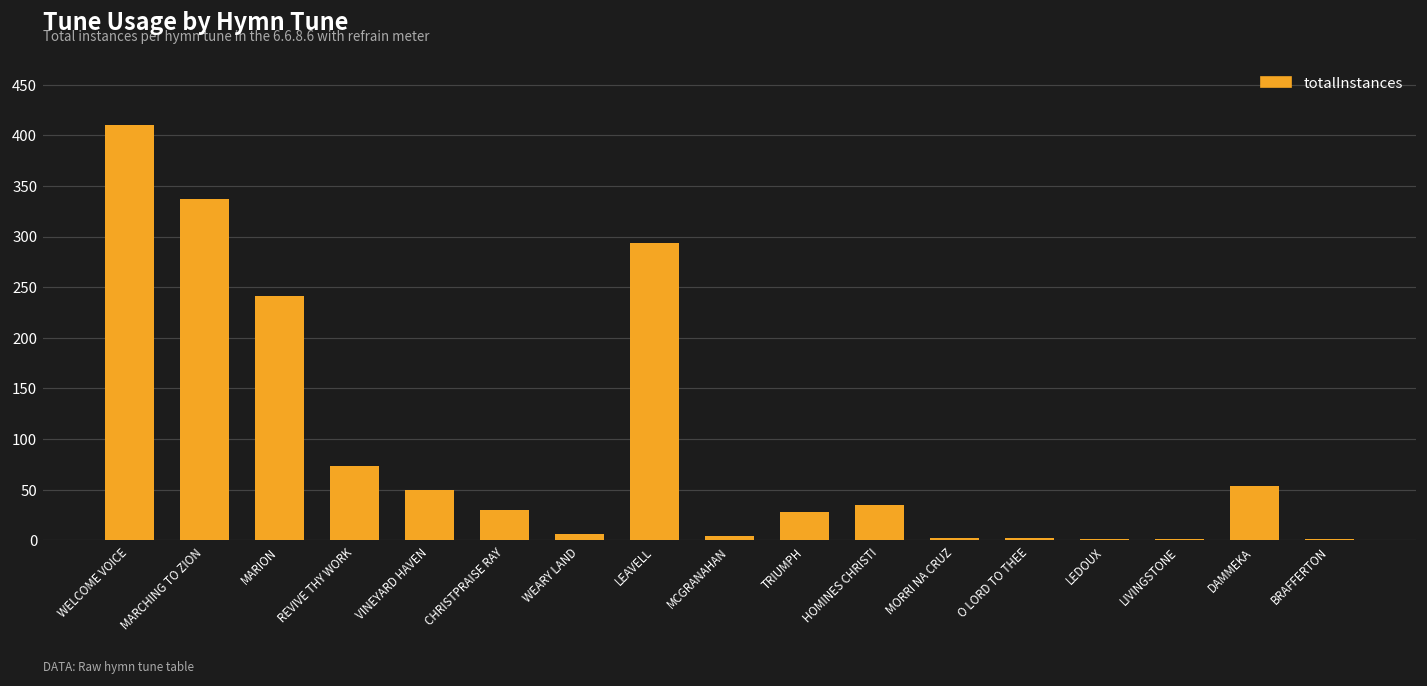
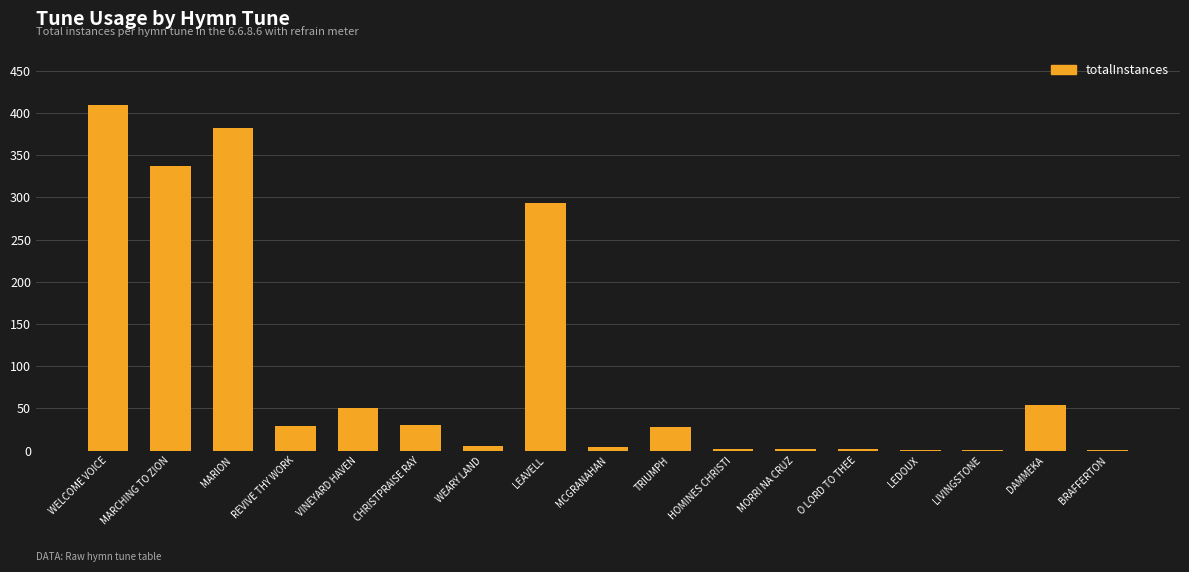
  {
    "WELCOME VOICE": 410,
    "MARCHING TO ZION": 340,
-   "MARION": 240,
-   "REVIVE THY WORK": 70,
+   "MARION": 380,
+   "REVIVE THY WORK": 30,
    "VINEYARD HAVEN": 50,
    "CHRISTPRAISE RAY": 30,
    "WEARY LAND": 10,
    "LEAVELL": 290,
    "MCGRANAHAN": 0,
    "TRIUMPH": 30,
-   "HOMINES CHRISTI": 40,
+   "HOMINES CHRISTI": 0,
    "DAMMEKA": 50
  }
